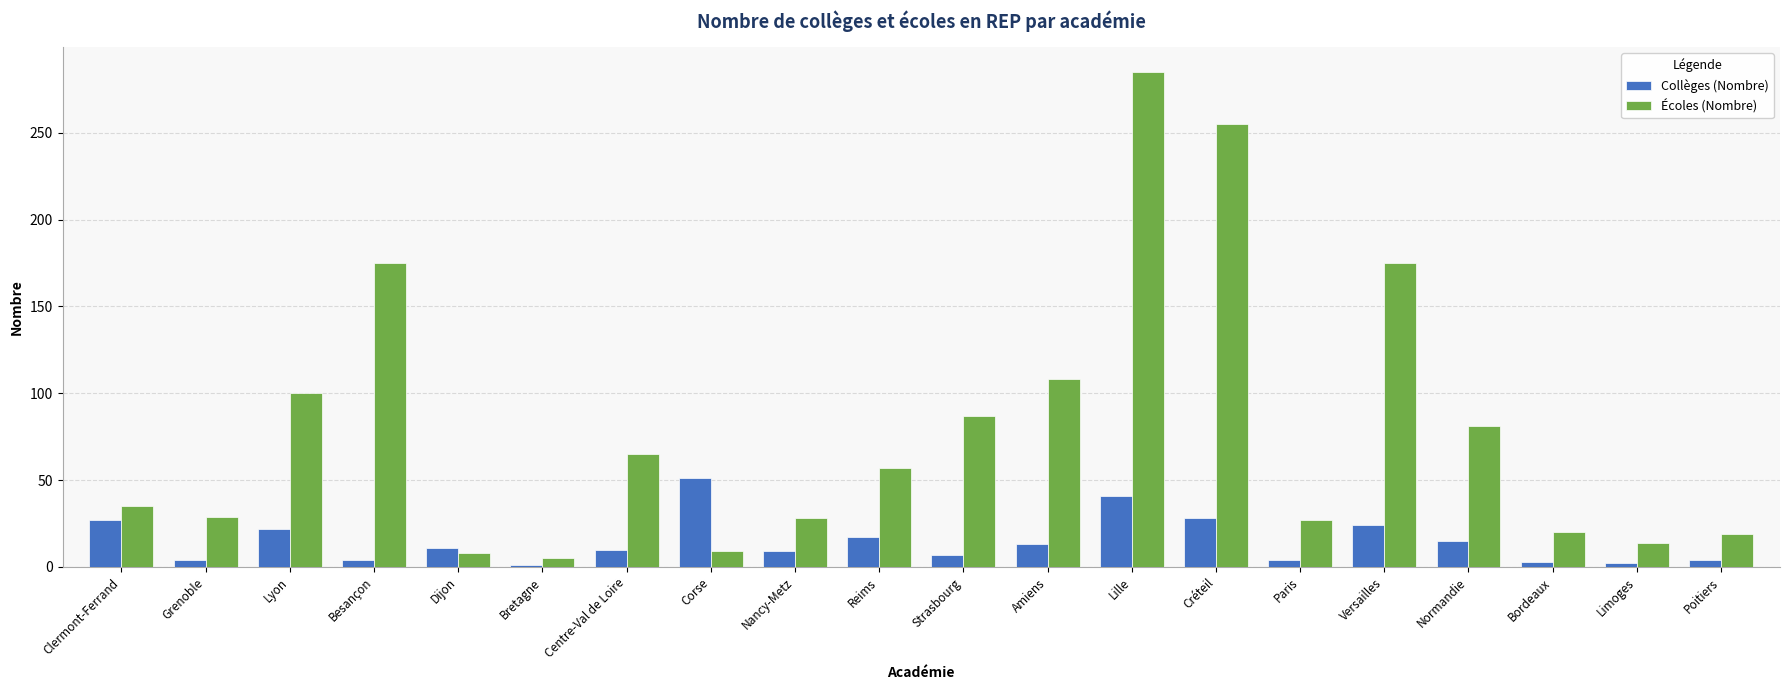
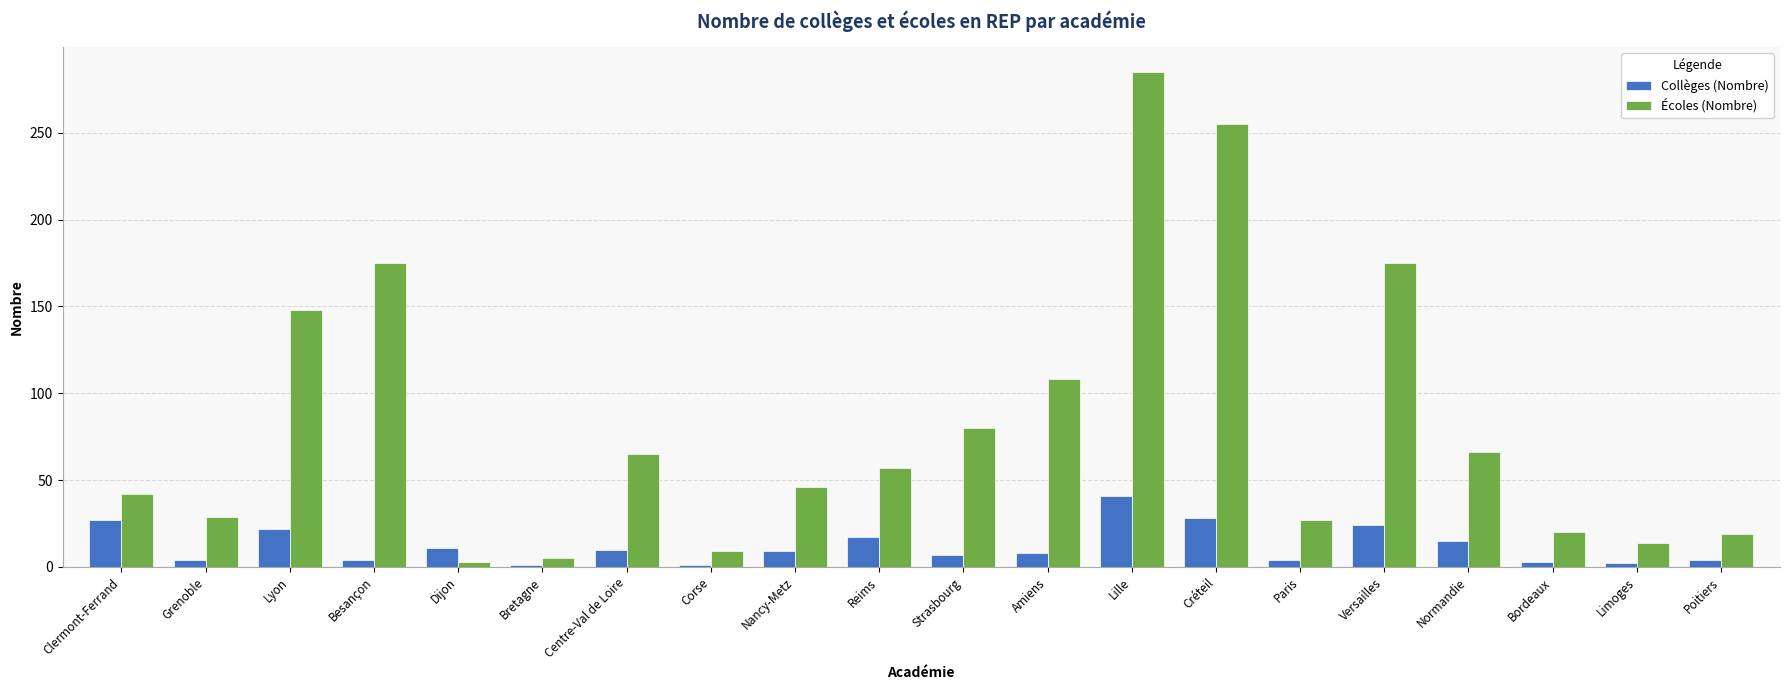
  {
    "Collèges (Nombre)": {
      "Clermont-Ferrand": 27,
      "Grenoble": 4,
      "Lyon": 22,
      "Besançon": 4,
      "Dijon": 11,
      "Centre-Val de Loire": 10,
-     "Corse": 51,
+     "Corse": 1,
      "Nancy-Metz": 9,
      "Reims": 17,
      "Strasbourg": 7,
-     "Amiens": 13,
+     "Amiens": 8,
      "Lille": 41,
      "Créteil": 28,
      "Paris": 4,
      "Versailles": 24,
      "Normandie": 15,
      "Bordeaux": 3,
      "Limoges": 2,
      "Poitiers": 4
    },
    "Écoles (Nombre)": {
-     "Clermont-Ferrand": 35,
+     "Clermont-Ferrand": 42,
      "Grenoble": 29,
-     "Lyon": 100,
+     "Lyon": 148,
      "Besançon": 175,
-     "Dijon": 8,
+     "Dijon": 3,
      "Bretagne": 5,
      "Centre-Val de Loire": 65,
      "Corse": 9,
-     "Nancy-Metz": 28,
+     "Nancy-Metz": 46,
      "Reims": 57,
-     "Strasbourg": 87,
+     "Strasbourg": 80,
      "Amiens": 108,
      "Lille": 285,
      "Créteil": 255,
      "Paris": 27,
      "Versailles": 175,
-     "Normandie": 81,
+     "Normandie": 66,
      "Bordeaux": 20,
      "Limoges": 14,
      "Poitiers": 19
    }
  }
